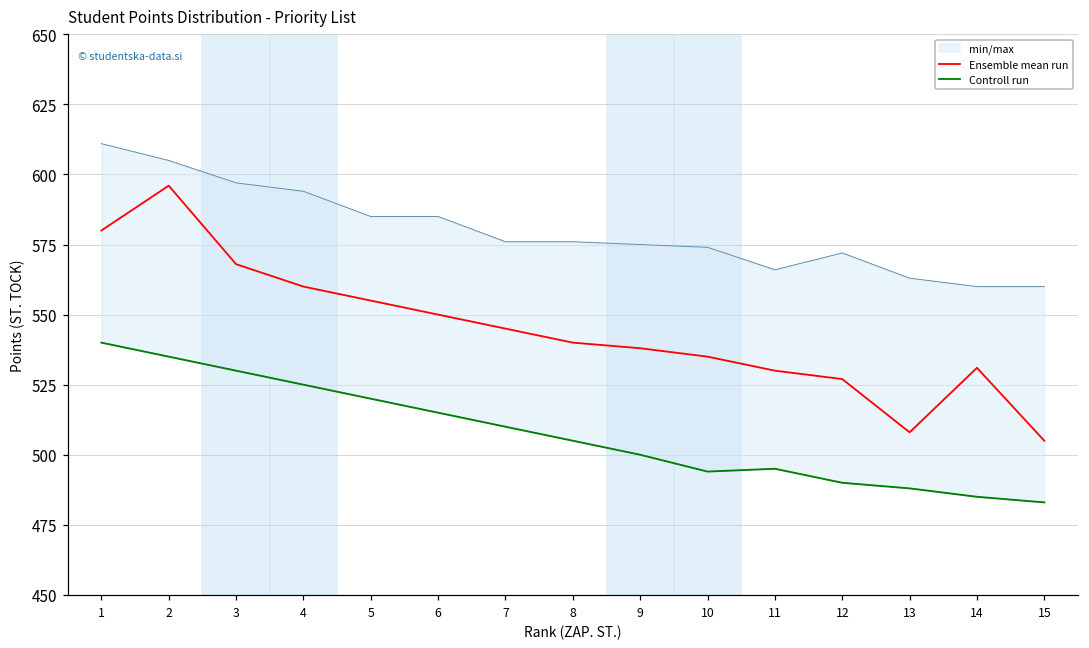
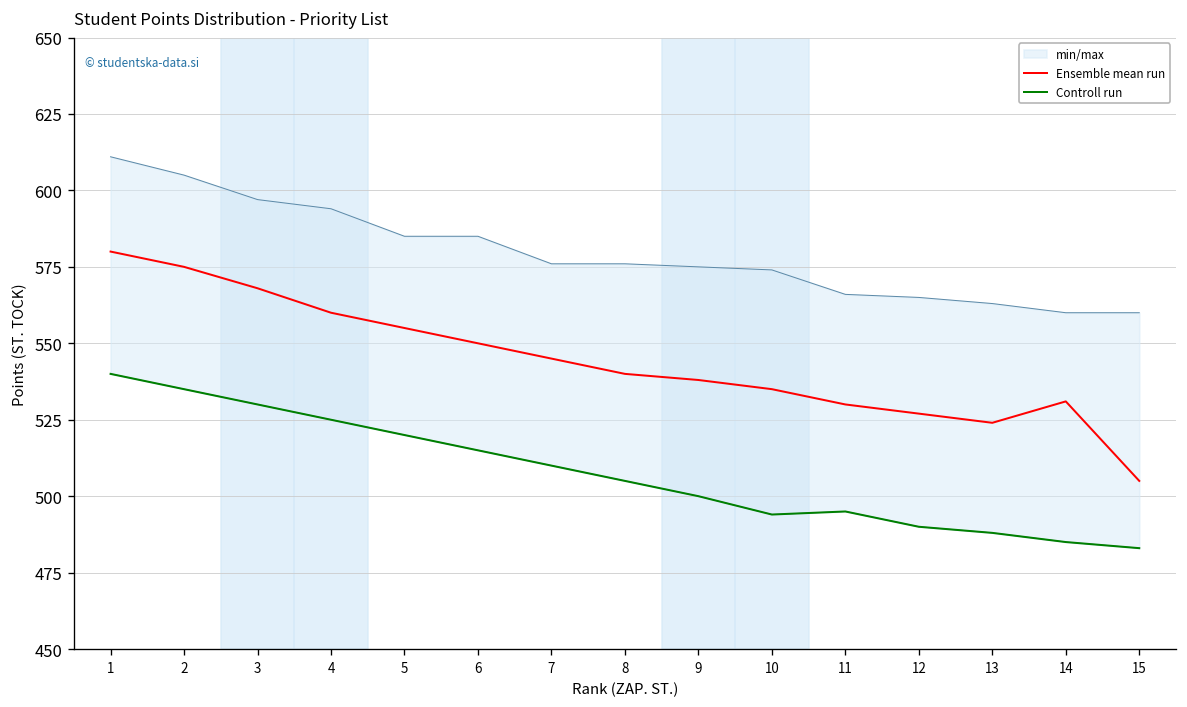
  {
    "Ensemble mean run": {
      "1": 580,
-     "2": 596,
+     "2": 575,
      "3": 568,
      "4": 560,
      "5": 555,
      "6": 550,
      "7": 545,
      "8": 540,
      "9": 538,
      "10": 535,
      "11": 530,
      "12": 527,
-     "13": 508,
+     "13": 524,
      "14": 531,
      "15": 505
    },
    "Controll run": {
      "1": 540,
      "2": 535,
      "3": 530,
      "4": 525,
      "5": 520,
      "6": 515,
      "7": 510,
      "8": 505,
      "9": 500,
      "10": 494,
      "11": 495,
      "12": 490,
      "13": 488,
      "14": 485,
      "15": 483
    },
    "min/max": {
      "1": 611,
      "2": 605,
      "3": 597,
      "4": 594,
      "5": 585,
      "6": 585,
      "7": 576,
      "8": 576,
      "9": 575,
      "10": 574,
      "11": 566,
-     "12": 572,
+     "12": 565,
      "13": 563,
      "14": 560,
      "15": 560
    }
  }
